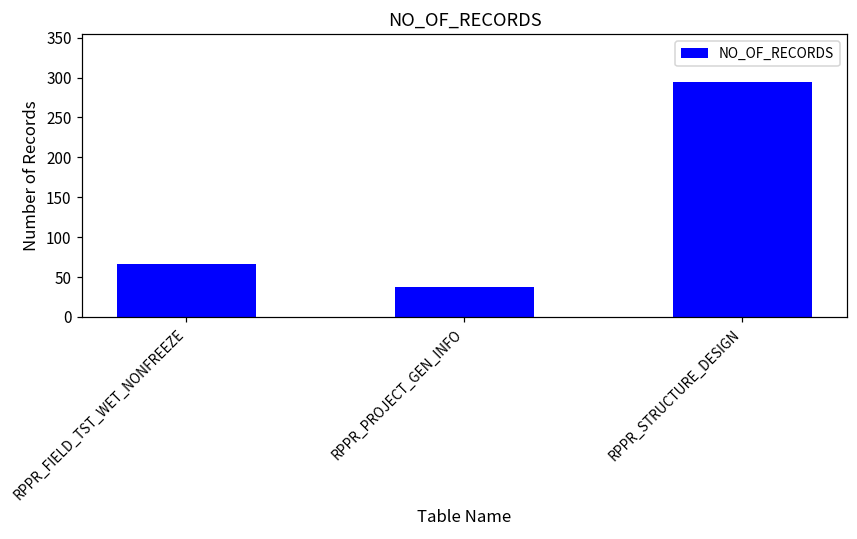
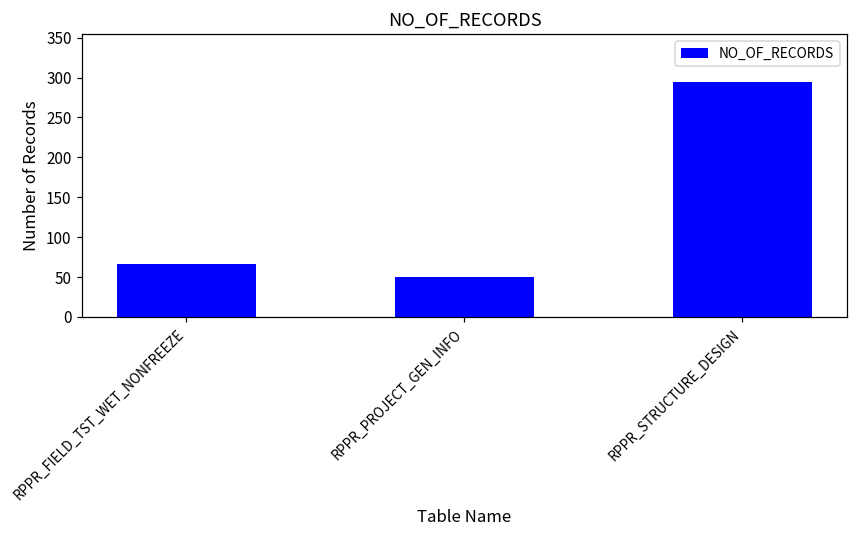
  {
    "RPPR_FIELD_TST_WET_NONFREEZE": 70,
-   "RPPR_PROJECT_GEN_INFO": 40,
+   "RPPR_PROJECT_GEN_INFO": 50,
    "RPPR_STRUCTURE_DESIGN": 300
  }
